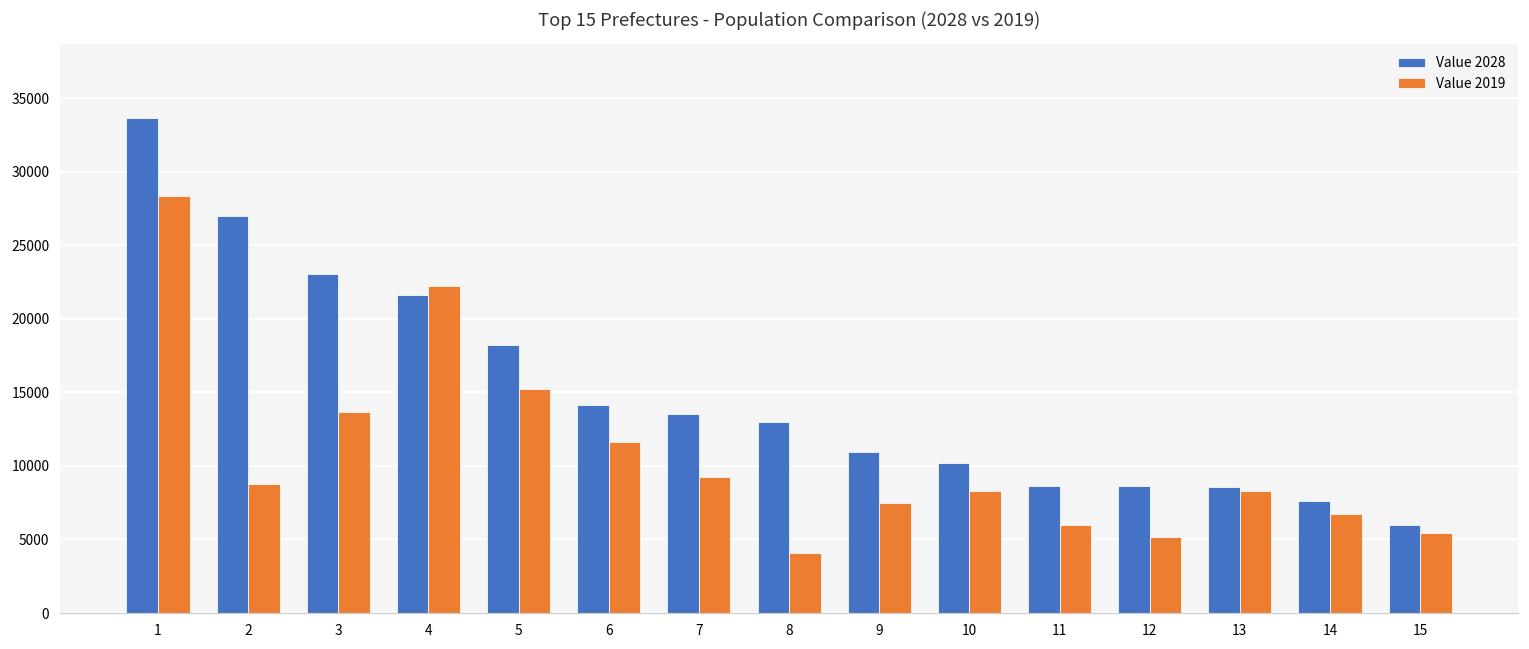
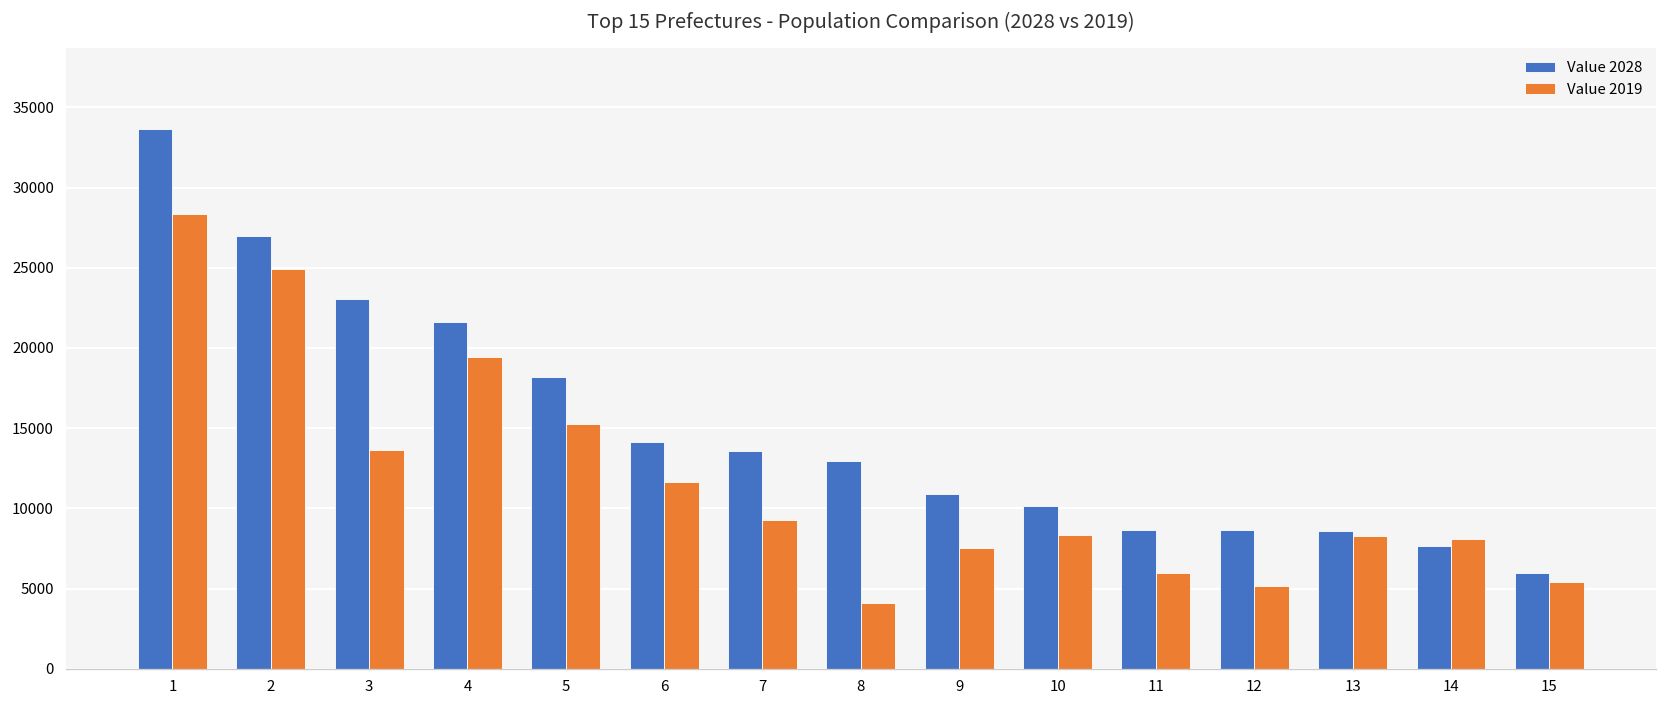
  {
    "Value 2028": {
      "1": 33700,
      "2": 27000,
      "3": 23000,
      "4": 21600,
      "5": 18200,
      "6": 14100,
      "7": 13600,
      "8": 13000,
      "9": 10900,
      "10": 10200,
      "11": 8700,
      "12": 8600,
      "13": 8600,
      "14": 7600,
      "15": 6000
    },
    "Value 2019": {
      "1": 28300,
-     "2": 8700,
+     "2": 24900,
      "3": 13700,
-     "4": 22200,
+     "4": 19500,
      "5": 15200,
      "6": 11700,
      "7": 9300,
      "8": 4100,
      "9": 7500,
      "10": 8300,
      "11": 6000,
      "12": 5200,
      "13": 8300,
-     "14": 6700,
+     "14": 8100,
      "15": 5400
    }
  }
